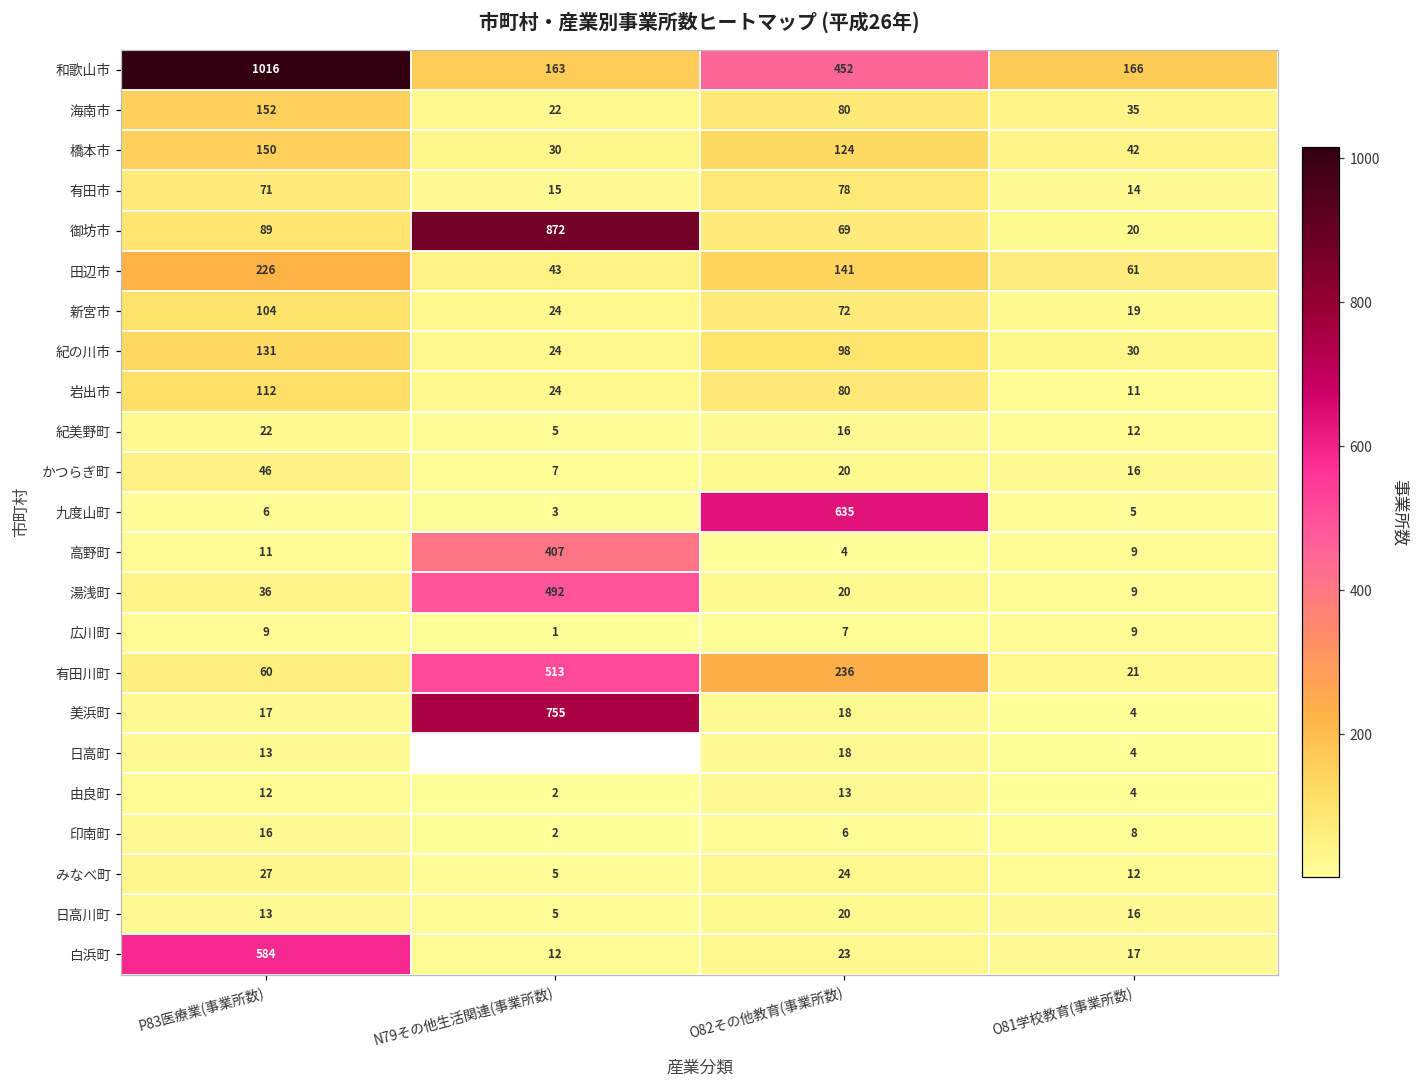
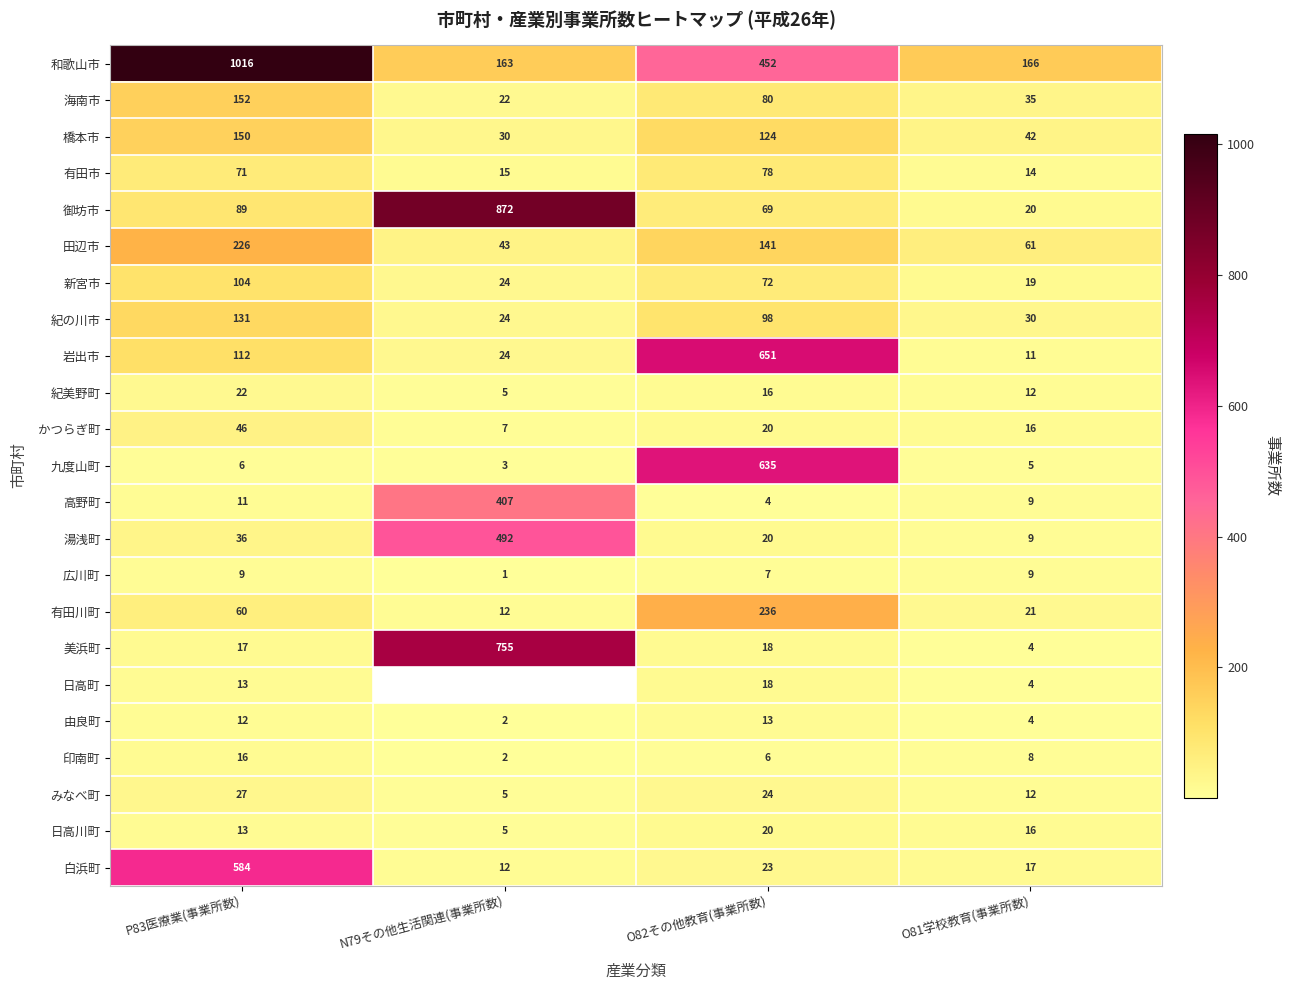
  {
    "和歌山市": {
      "P83医療業(事業所数)": 1016,
      "N79その他生活関連(事業所数)": 163,
      "O82その他教育(事業所数)": 452,
      "O81学校教育(事業所数)": 166
    },
    "海南市": {
      "P83医療業(事業所数)": 152,
      "N79その他生活関連(事業所数)": 22,
      "O82その他教育(事業所数)": 80,
      "O81学校教育(事業所数)": 35
    },
    "橋本市": {
      "P83医療業(事業所数)": 150,
      "N79その他生活関連(事業所数)": 30,
      "O82その他教育(事業所数)": 124,
      "O81学校教育(事業所数)": 42
    },
    "有田市": {
      "P83医療業(事業所数)": 71,
      "N79その他生活関連(事業所数)": 15,
      "O82その他教育(事業所数)": 78,
      "O81学校教育(事業所数)": 14
    },
    "御坊市": {
      "P83医療業(事業所数)": 89,
      "N79その他生活関連(事業所数)": 872,
      "O82その他教育(事業所数)": 69,
      "O81学校教育(事業所数)": 20
    },
    "田辺市": {
      "P83医療業(事業所数)": 226,
      "N79その他生活関連(事業所数)": 43,
      "O82その他教育(事業所数)": 141,
      "O81学校教育(事業所数)": 61
    },
    "新宮市": {
      "P83医療業(事業所数)": 104,
      "N79その他生活関連(事業所数)": 24,
      "O82その他教育(事業所数)": 72,
      "O81学校教育(事業所数)": 19
    },
    "紀の川市": {
      "P83医療業(事業所数)": 131,
      "N79その他生活関連(事業所数)": 24,
      "O82その他教育(事業所数)": 98,
      "O81学校教育(事業所数)": 30
    },
    "岩出市": {
      "P83医療業(事業所数)": 112,
      "N79その他生活関連(事業所数)": 24,
-     "O82その他教育(事業所数)": 80,
+     "O82その他教育(事業所数)": 651,
      "O81学校教育(事業所数)": 11
    },
    "紀美野町": {
      "P83医療業(事業所数)": 22,
      "N79その他生活関連(事業所数)": 5,
      "O82その他教育(事業所数)": 16,
      "O81学校教育(事業所数)": 12
    },
    "かつらぎ町": {
      "P83医療業(事業所数)": 46,
      "N79その他生活関連(事業所数)": 7,
      "O82その他教育(事業所数)": 20,
      "O81学校教育(事業所数)": 16
    },
    "九度山町": {
      "P83医療業(事業所数)": 6,
      "N79その他生活関連(事業所数)": 3,
      "O82その他教育(事業所数)": 635,
      "O81学校教育(事業所数)": 5
    },
    "高野町": {
      "P83医療業(事業所数)": 11,
      "N79その他生活関連(事業所数)": 407,
      "O82その他教育(事業所数)": 4,
      "O81学校教育(事業所数)": 9
    },
    "湯浅町": {
      "P83医療業(事業所数)": 36,
      "N79その他生活関連(事業所数)": 492,
      "O82その他教育(事業所数)": 20,
      "O81学校教育(事業所数)": 9
    },
    "広川町": {
      "P83医療業(事業所数)": 9,
      "N79その他生活関連(事業所数)": 1,
      "O82その他教育(事業所数)": 7,
      "O81学校教育(事業所数)": 9
    },
    "有田川町": {
      "P83医療業(事業所数)": 60,
-     "N79その他生活関連(事業所数)": 513,
+     "N79その他生活関連(事業所数)": 12,
      "O82その他教育(事業所数)": 236,
      "O81学校教育(事業所数)": 21
    },
    "美浜町": {
      "P83医療業(事業所数)": 17,
      "N79その他生活関連(事業所数)": 755,
      "O82その他教育(事業所数)": 18,
      "O81学校教育(事業所数)": 4
    },
    "日高町": {
      "P83医療業(事業所数)": 13,
      "O82その他教育(事業所数)": 18,
      "O81学校教育(事業所数)": 4
    },
    "由良町": {
      "P83医療業(事業所数)": 12,
      "N79その他生活関連(事業所数)": 2,
      "O82その他教育(事業所数)": 13,
      "O81学校教育(事業所数)": 4
    },
    "印南町": {
      "P83医療業(事業所数)": 16,
      "N79その他生活関連(事業所数)": 2,
      "O82その他教育(事業所数)": 6,
      "O81学校教育(事業所数)": 8
    },
    "みなべ町": {
      "P83医療業(事業所数)": 27,
      "N79その他生活関連(事業所数)": 5,
      "O82その他教育(事業所数)": 24,
      "O81学校教育(事業所数)": 12
    },
    "日高川町": {
      "P83医療業(事業所数)": 13,
      "N79その他生活関連(事業所数)": 5,
      "O82その他教育(事業所数)": 20,
      "O81学校教育(事業所数)": 16
    },
    "白浜町": {
      "P83医療業(事業所数)": 584,
      "N79その他生活関連(事業所数)": 12,
      "O82その他教育(事業所数)": 23,
      "O81学校教育(事業所数)": 17
    }
  }
